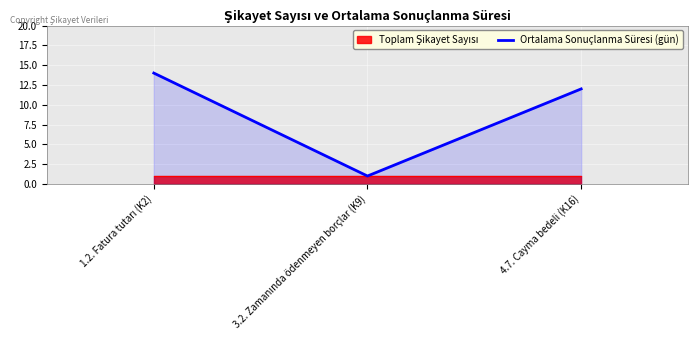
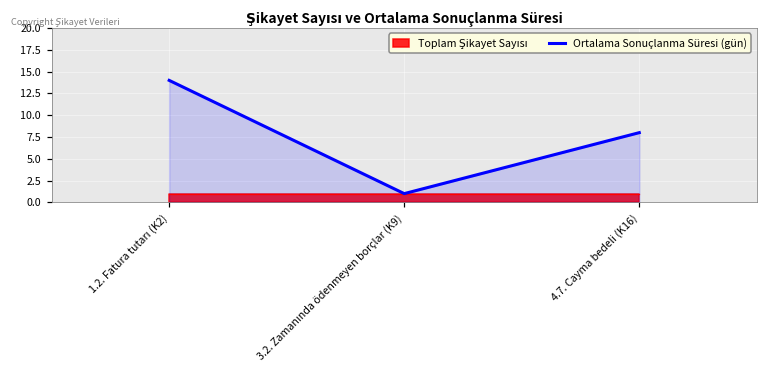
  {
    "Toplam Şikayet Sayısı": {
      "1.2. Fatura tutarı (K2)": 1,
      "4.7. Cayma bedeli (K16)": 1
    },
    "Ortalama Sonuçlanma Süresi (gün)": {
      "1.2. Fatura tutarı (K2)": 14,
-     "4.7. Cayma bedeli (K16)": 12
+     "4.7. Cayma bedeli (K16)": 8
    }
  }
